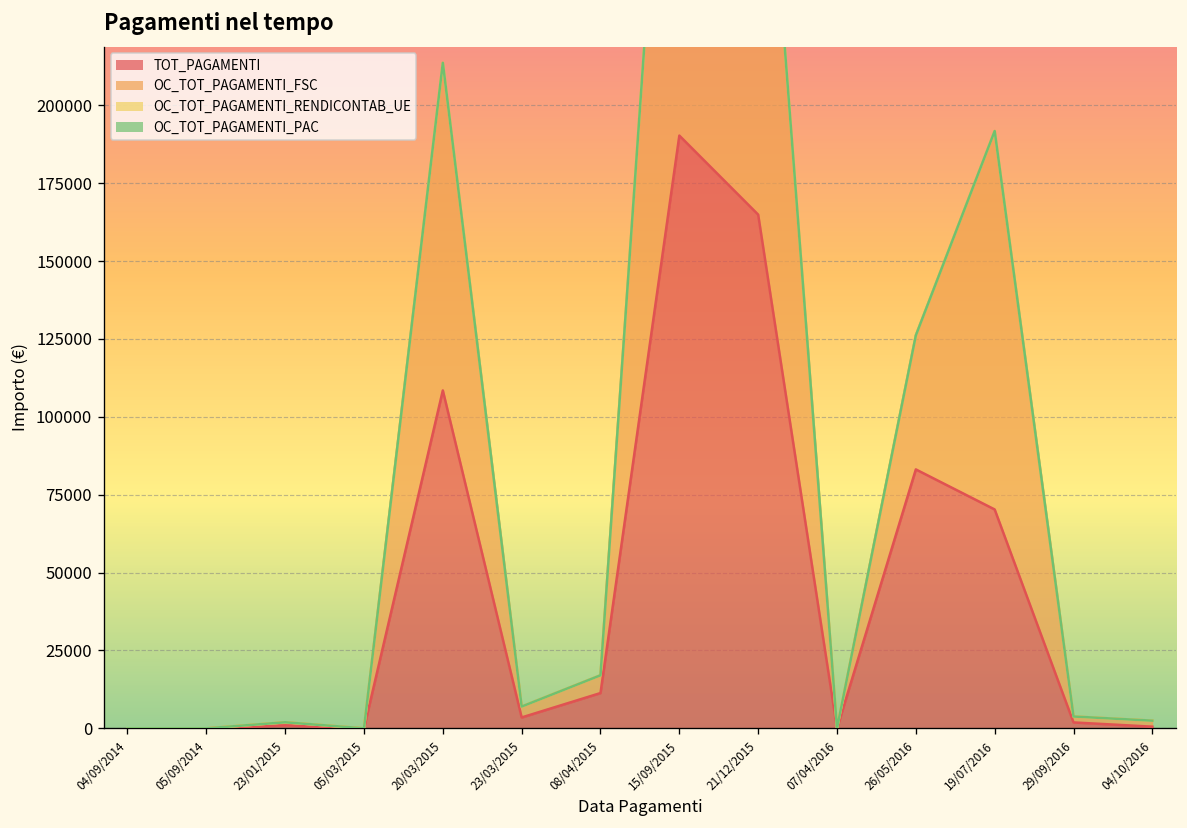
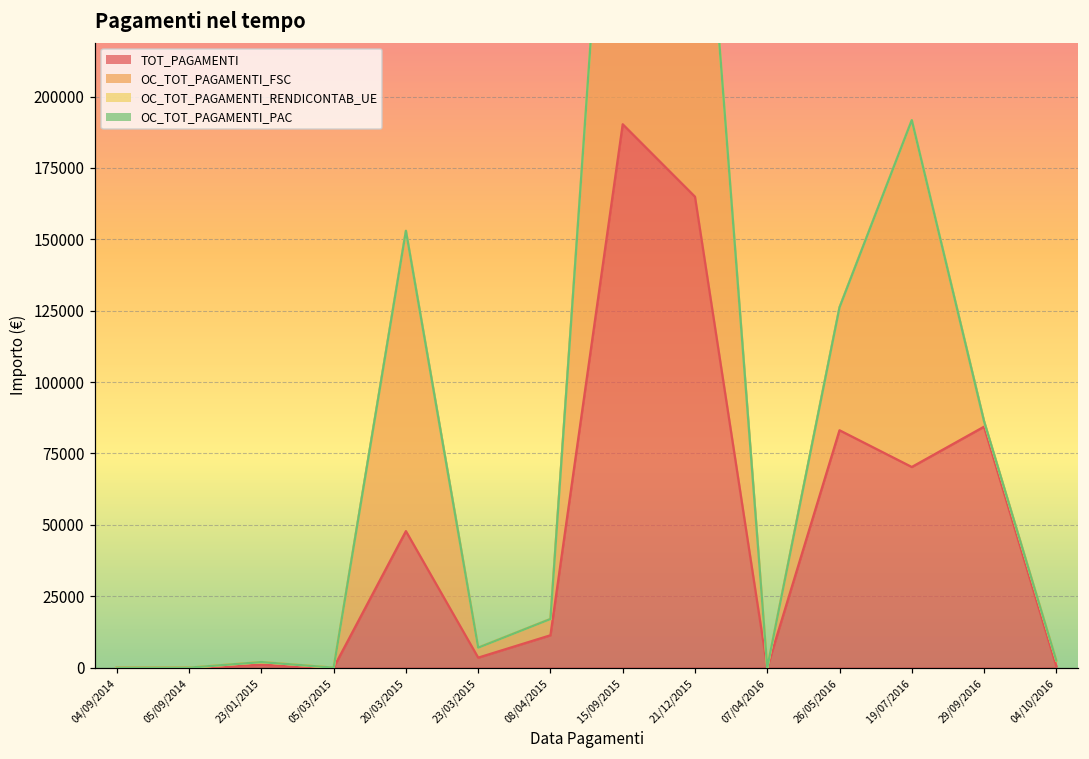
  {
    "TOT_PAGAMENTI": {
-     "20/03/2015": 108000,
+     "20/03/2015": 48000,
      "23/03/2015": 4000,
      "08/04/2015": 11000,
      "15/09/2015": 190000,
      "21/12/2015": 165000,
      "26/05/2016": 83000,
      "19/07/2016": 70000,
-     "29/09/2016": 2000,
+     "29/09/2016": 84000,
      "04/10/2016": 1000
    }
  }
